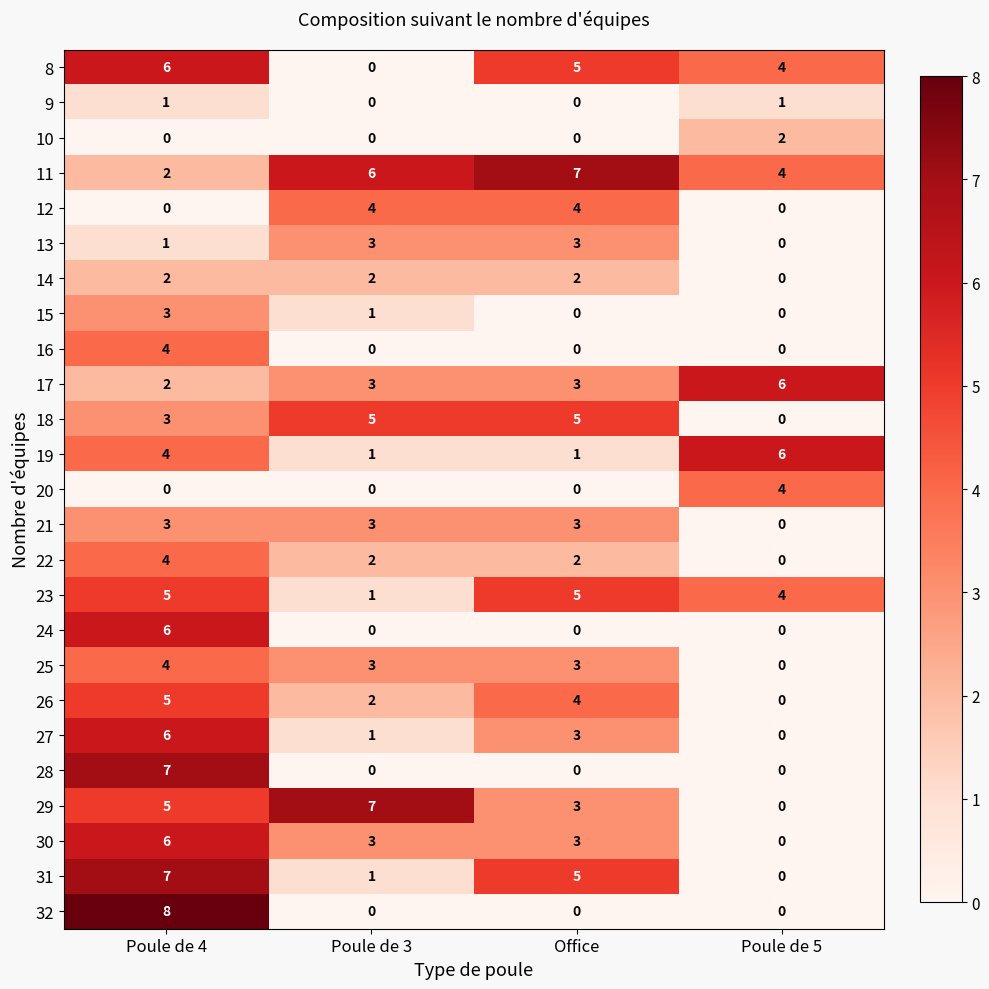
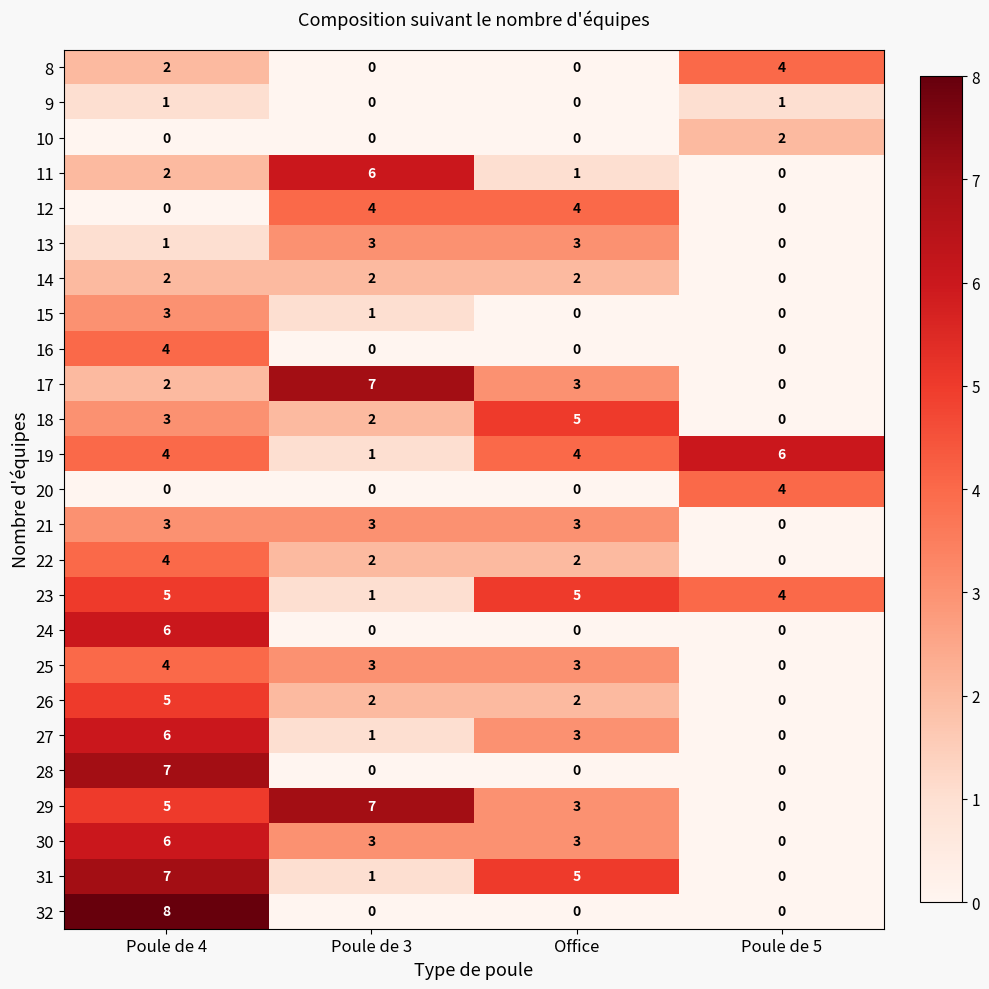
  {
    "8": {
-     "Poule de 4": 6,
+     "Poule de 4": 2,
      "Poule de 3": 0,
-     "Office": 5,
+     "Office": 0,
      "Poule de 5": 4
    },
    "9": {
      "Poule de 4": 1,
      "Poule de 3": 0,
      "Office": 0,
      "Poule de 5": 1
    },
    "10": {
      "Poule de 4": 0,
      "Poule de 3": 0,
      "Office": 0,
      "Poule de 5": 2
    },
    "11": {
      "Poule de 4": 2,
      "Poule de 3": 6,
-     "Office": 7,
-     "Poule de 5": 4
+     "Office": 1,
+     "Poule de 5": 0
    },
    "12": {
      "Poule de 4": 0,
      "Poule de 3": 4,
      "Office": 4,
      "Poule de 5": 0
    },
    "13": {
      "Poule de 4": 1,
      "Poule de 3": 3,
      "Office": 3,
      "Poule de 5": 0
    },
    "14": {
      "Poule de 4": 2,
      "Poule de 3": 2,
      "Office": 2,
      "Poule de 5": 0
    },
    "15": {
      "Poule de 4": 3,
      "Poule de 3": 1,
      "Office": 0,
      "Poule de 5": 0
    },
    "16": {
      "Poule de 4": 4,
      "Poule de 3": 0,
      "Office": 0,
      "Poule de 5": 0
    },
    "17": {
      "Poule de 4": 2,
-     "Poule de 3": 3,
+     "Poule de 3": 7,
      "Office": 3,
-     "Poule de 5": 6
+     "Poule de 5": 0
    },
    "18": {
      "Poule de 4": 3,
-     "Poule de 3": 5,
+     "Poule de 3": 2,
      "Office": 5,
      "Poule de 5": 0
    },
    "19": {
      "Poule de 4": 4,
      "Poule de 3": 1,
-     "Office": 1,
+     "Office": 4,
      "Poule de 5": 6
    },
    "20": {
      "Poule de 4": 0,
      "Poule de 3": 0,
      "Office": 0,
      "Poule de 5": 4
    },
    "21": {
      "Poule de 4": 3,
      "Poule de 3": 3,
      "Office": 3,
      "Poule de 5": 0
    },
    "22": {
      "Poule de 4": 4,
      "Poule de 3": 2,
      "Office": 2,
      "Poule de 5": 0
    },
    "23": {
      "Poule de 4": 5,
      "Poule de 3": 1,
      "Office": 5,
      "Poule de 5": 4
    },
    "24": {
      "Poule de 4": 6,
      "Poule de 3": 0,
      "Office": 0,
      "Poule de 5": 0
    },
    "25": {
      "Poule de 4": 4,
      "Poule de 3": 3,
      "Office": 3,
      "Poule de 5": 0
    },
    "26": {
      "Poule de 4": 5,
      "Poule de 3": 2,
-     "Office": 4,
+     "Office": 2,
      "Poule de 5": 0
    },
    "27": {
      "Poule de 4": 6,
      "Poule de 3": 1,
      "Office": 3,
      "Poule de 5": 0
    },
    "28": {
      "Poule de 4": 7,
      "Poule de 3": 0,
      "Office": 0,
      "Poule de 5": 0
    },
    "29": {
      "Poule de 4": 5,
      "Poule de 3": 7,
      "Office": 3,
      "Poule de 5": 0
    },
    "30": {
      "Poule de 4": 6,
      "Poule de 3": 3,
      "Office": 3,
      "Poule de 5": 0
    },
    "31": {
      "Poule de 4": 7,
      "Poule de 3": 1,
      "Office": 5,
      "Poule de 5": 0
    },
    "32": {
      "Poule de 4": 8,
      "Poule de 3": 0,
      "Office": 0,
      "Poule de 5": 0
    }
  }
